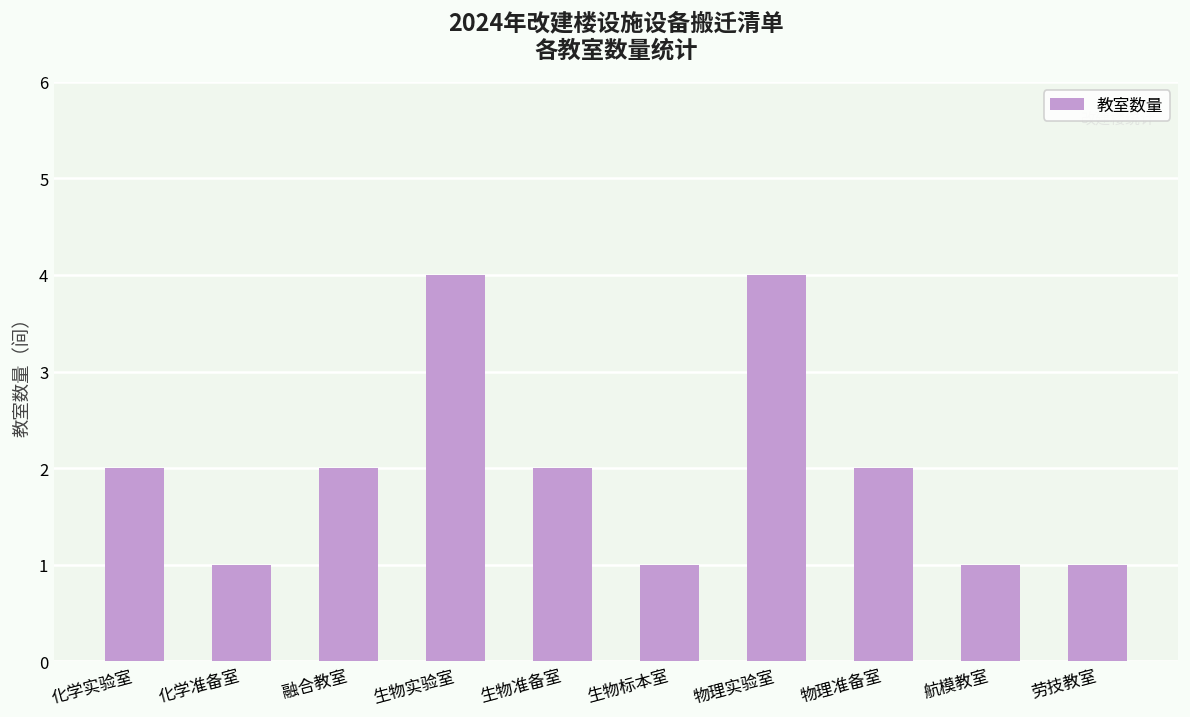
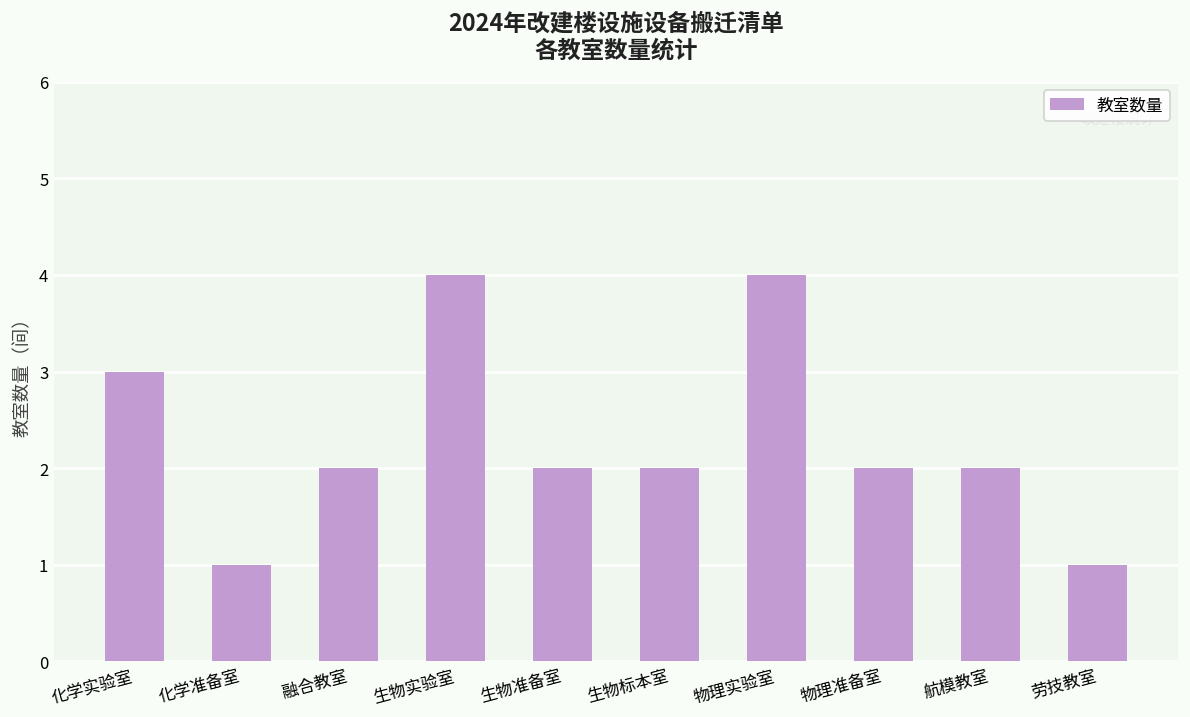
  {
-   "化学实验室": 2,
+   "化学实验室": 3,
    "化学准备室": 1,
    "融合教室": 2,
    "生物实验室": 4,
    "生物准备室": 2,
-   "生物标本室": 1,
+   "生物标本室": 2,
    "物理实验室": 4,
    "物理准备室": 2,
-   "航模教室": 1,
+   "航模教室": 2,
    "劳技教室": 1
  }
